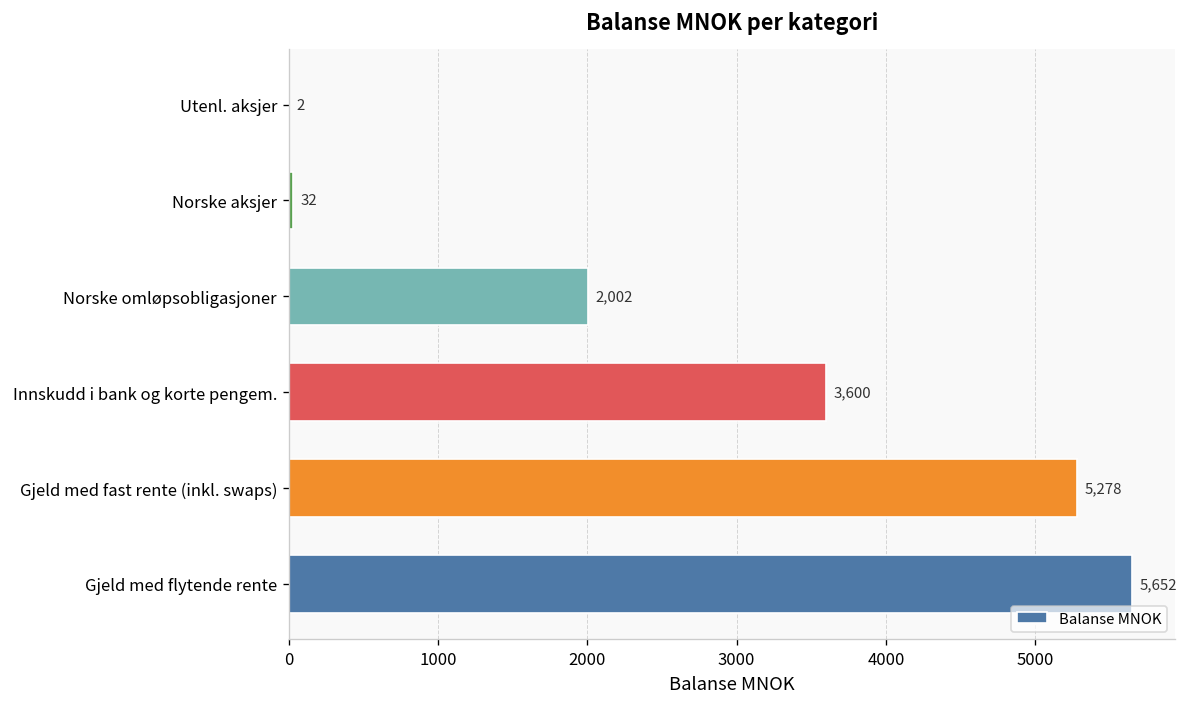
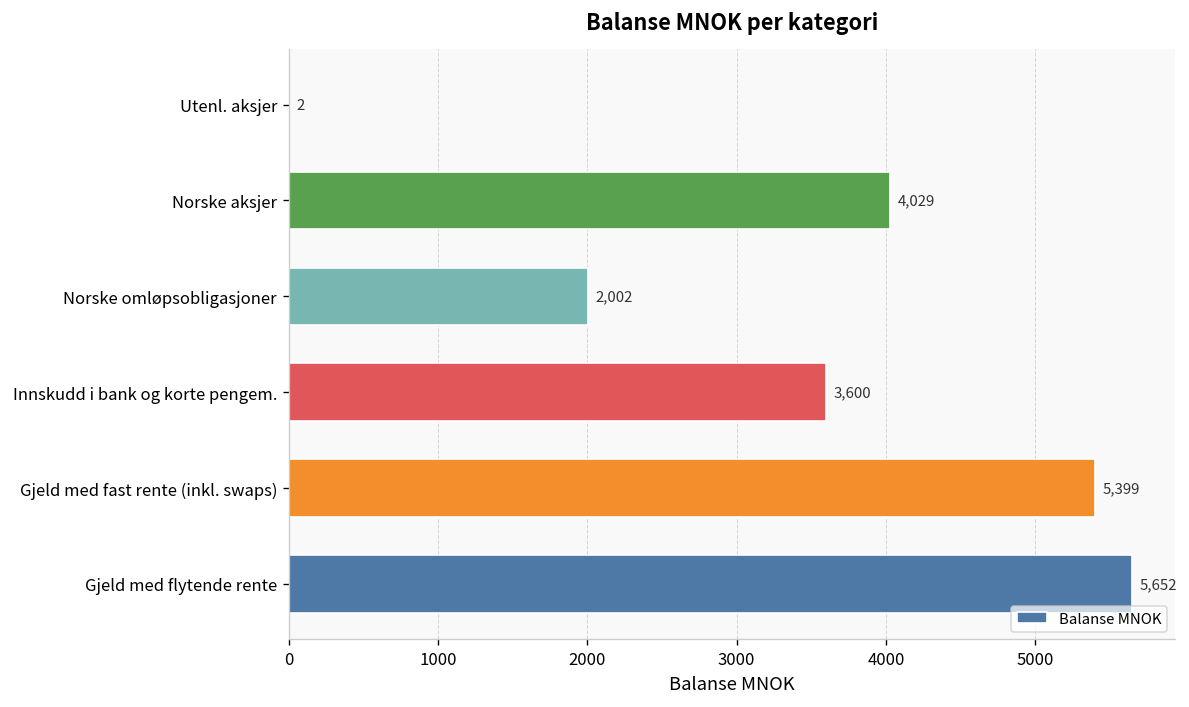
  {
    "Utenl. aksjer": "2",
-   "Norske aksjer": "32",
+   "Norske aksjer": "4,029",
    "Norske omløpsobligasjoner": "2,002",
    "Innskudd i bank og korte pengem.": "3,600",
-   "Gjeld med fast rente (inkl. swaps)": "5,278",
+   "Gjeld med fast rente (inkl. swaps)": "5,399",
    "Gjeld med flytende rente": "5,652"
  }
